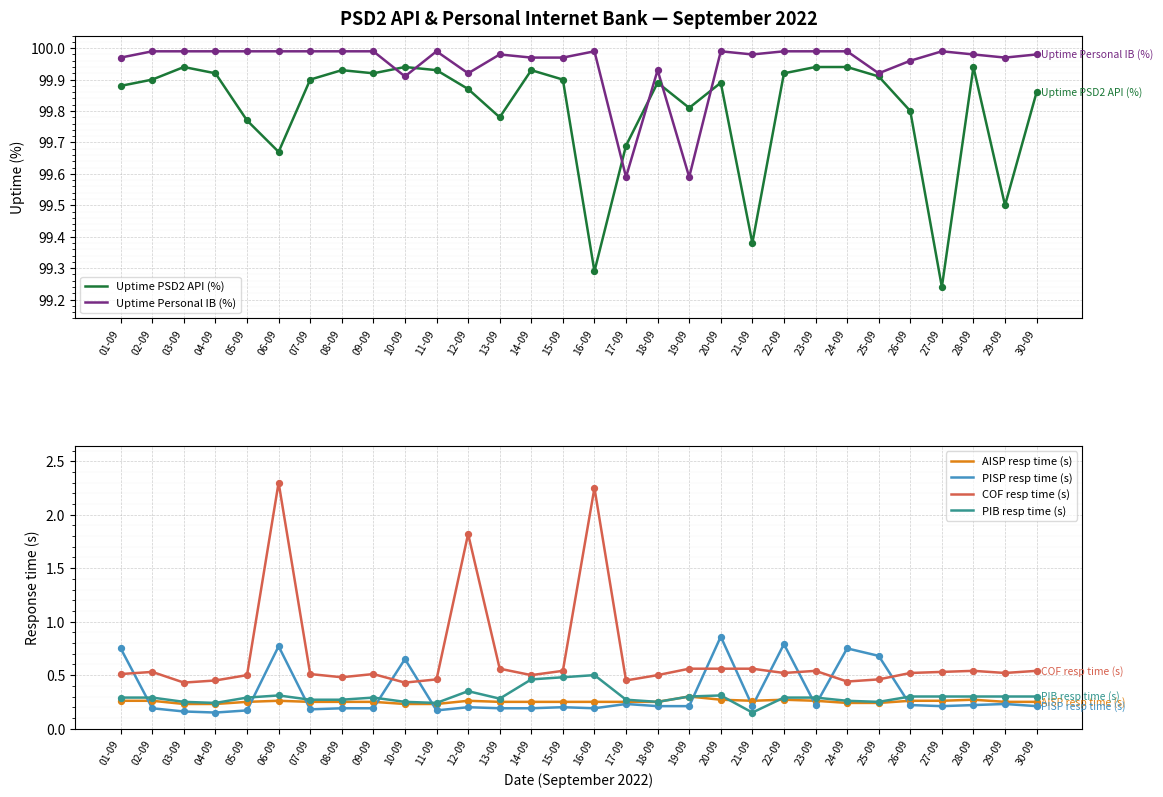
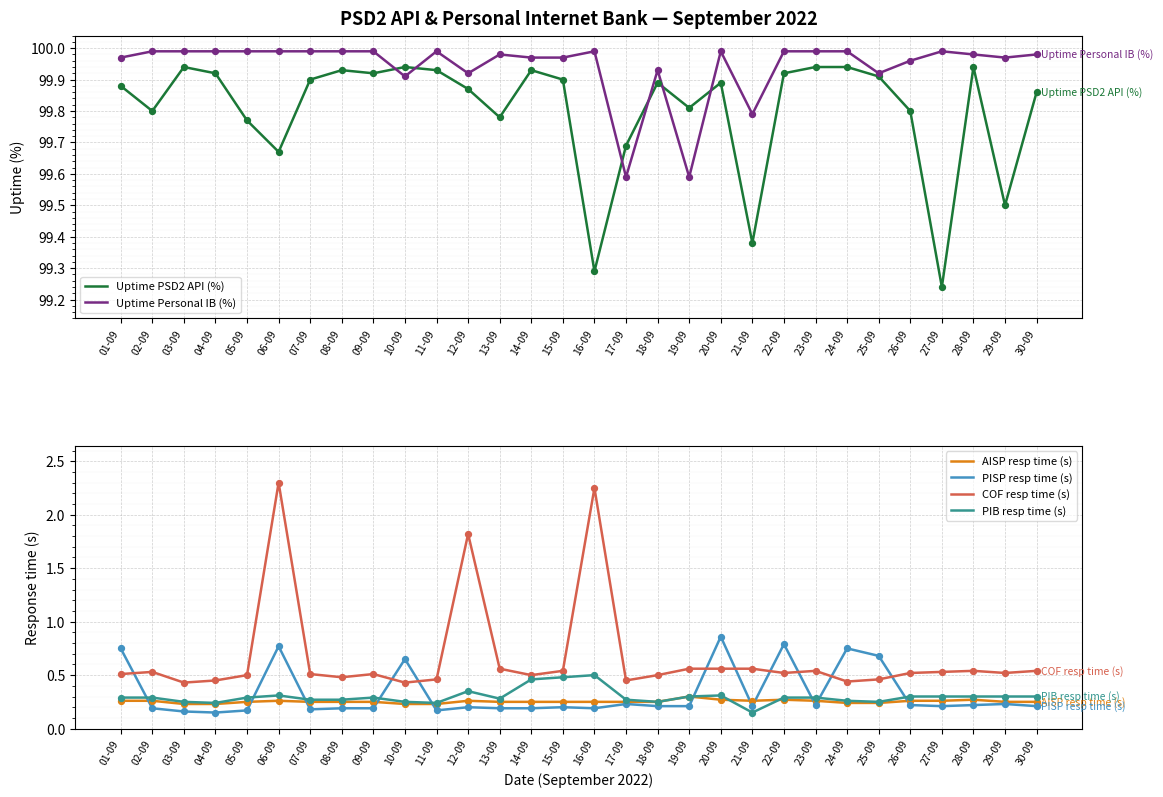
  {
    "PSD2 API & Personal Internet Bank — September 2022": {
      "Uptime PSD2 API (%)": {
        "01-09": 99.88,
-       "02-09": 99.9,
+       "02-09": 99.8,
        "03-09": 99.94,
        "04-09": 99.92,
        "05-09": 99.77,
        "06-09": 99.67,
        "07-09": 99.9,
        "08-09": 99.93,
        "09-09": 99.92,
        "10-09": 99.94,
        "11-09": 99.93,
        "12-09": 99.87,
        "13-09": 99.78,
        "14-09": 99.93,
        "15-09": 99.9,
        "16-09": 99.29,
        "17-09": 99.69,
        "18-09": 99.89,
        "19-09": 99.81,
        "20-09": 99.89,
        "21-09": 99.38,
        "22-09": 99.92,
        "23-09": 99.94,
        "24-09": 99.94,
        "25-09": 99.91,
        "26-09": 99.8,
        "27-09": 99.24,
        "28-09": 99.94,
        "29-09": 99.5,
        "30-09": 99.86
      },
      "Uptime Personal IB (%)": {
        "01-09": 99.97,
        "02-09": 99.99,
        "03-09": 99.99,
        "04-09": 99.99,
        "05-09": 99.99,
        "06-09": 99.99,
        "07-09": 99.99,
        "08-09": 99.99,
        "09-09": 99.99,
        "10-09": 99.91,
        "11-09": 99.99,
        "12-09": 99.92,
        "13-09": 99.98,
        "14-09": 99.97,
        "15-09": 99.97,
        "16-09": 99.99,
        "17-09": 99.59,
        "18-09": 99.93,
        "19-09": 99.59,
        "20-09": 99.99,
-       "21-09": 99.98,
+       "21-09": 99.79,
        "22-09": 99.99,
        "23-09": 99.99,
        "24-09": 99.99,
        "25-09": 99.92,
        "26-09": 99.96,
        "27-09": 99.99,
        "28-09": 99.98,
        "29-09": 99.97,
        "30-09": 99.98
      }
    }
  }
